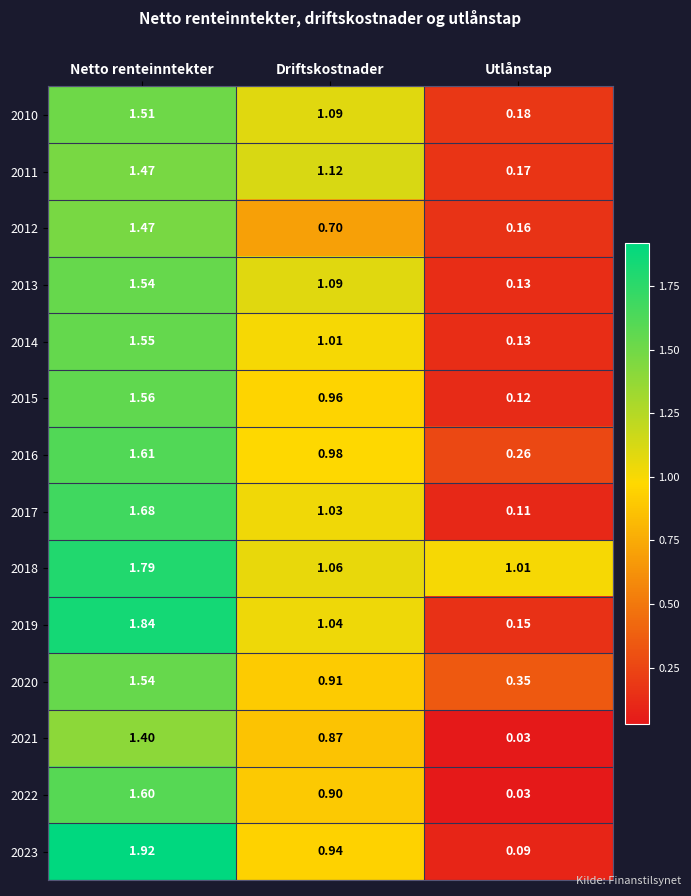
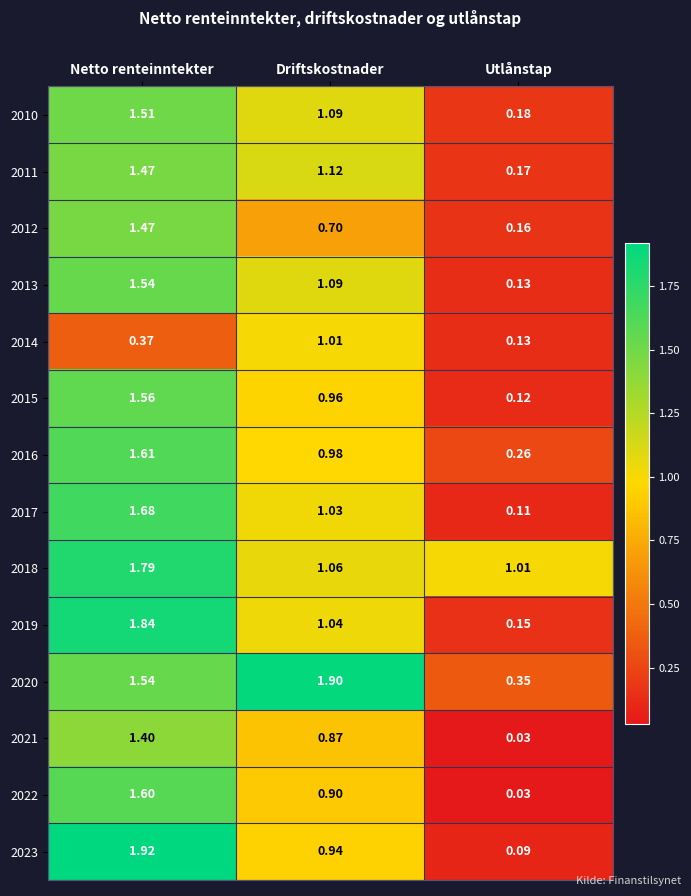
  {
    "2010": {
      "Netto renteinntekter": 1.51,
      "Driftskostnader": 1.09,
      "Utlånstap": 0.18
    },
    "2011": {
      "Netto renteinntekter": 1.47,
      "Driftskostnader": 1.12,
      "Utlånstap": 0.17
    },
    "2012": {
      "Netto renteinntekter": 1.47,
      "Driftskostnader": 0.70,
      "Utlånstap": 0.16
    },
    "2013": {
      "Netto renteinntekter": 1.54,
      "Driftskostnader": 1.09,
      "Utlånstap": 0.13
    },
    "2014": {
-     "Netto renteinntekter": 1.55,
+     "Netto renteinntekter": 0.37,
      "Driftskostnader": 1.01,
      "Utlånstap": 0.13
    },
    "2015": {
      "Netto renteinntekter": 1.56,
      "Driftskostnader": 0.96,
      "Utlånstap": 0.12
    },
    "2016": {
      "Netto renteinntekter": 1.61,
      "Driftskostnader": 0.98,
      "Utlånstap": 0.26
    },
    "2017": {
      "Netto renteinntekter": 1.68,
      "Driftskostnader": 1.03,
      "Utlånstap": 0.11
    },
    "2018": {
      "Netto renteinntekter": 1.79,
      "Driftskostnader": 1.06,
      "Utlånstap": 1.01
    },
    "2019": {
      "Netto renteinntekter": 1.84,
      "Driftskostnader": 1.04,
      "Utlånstap": 0.15
    },
    "2020": {
      "Netto renteinntekter": 1.54,
-     "Driftskostnader": 0.91,
+     "Driftskostnader": 1.90,
      "Utlånstap": 0.35
    },
    "2021": {
      "Netto renteinntekter": 1.40,
      "Driftskostnader": 0.87,
      "Utlånstap": 0.03
    },
    "2022": {
      "Netto renteinntekter": 1.60,
      "Driftskostnader": 0.90,
      "Utlånstap": 0.03
    },
    "2023": {
      "Netto renteinntekter": 1.92,
      "Driftskostnader": 0.94,
      "Utlånstap": 0.09
    }
  }
